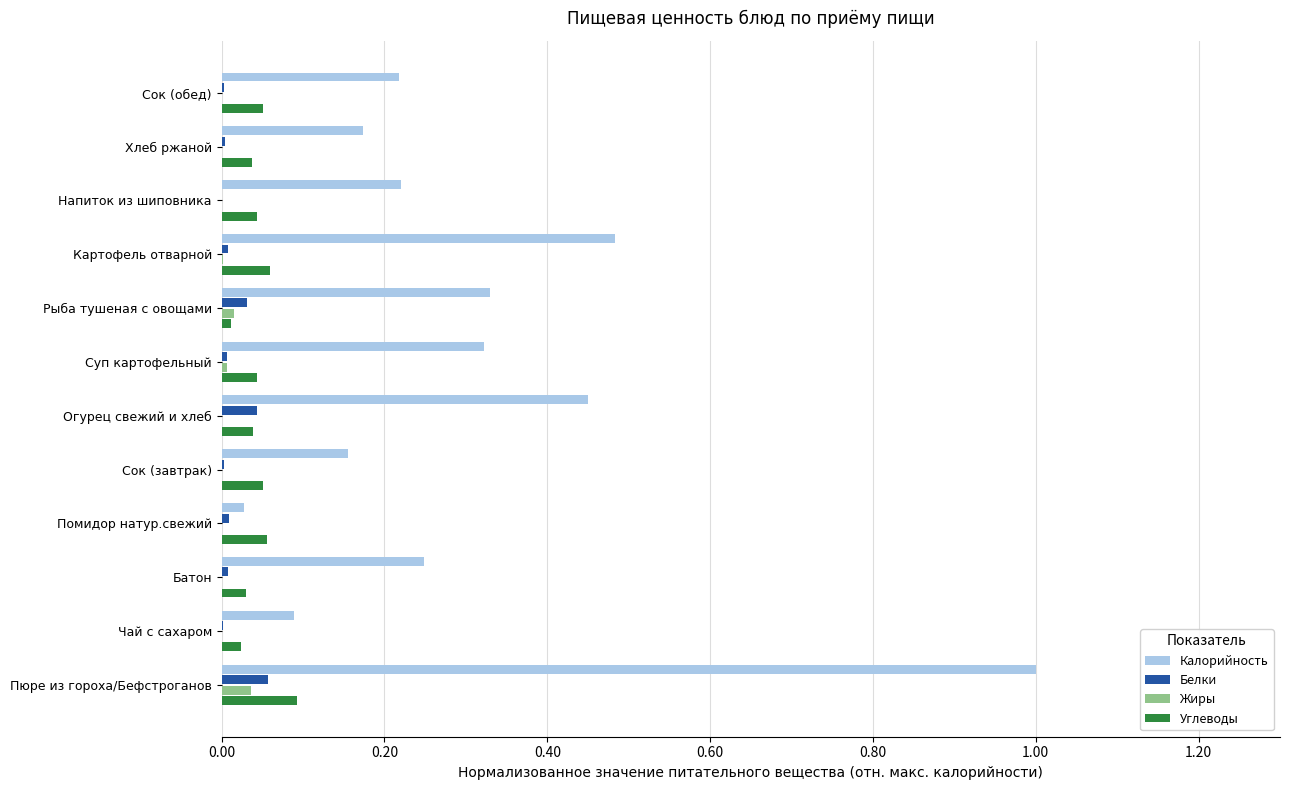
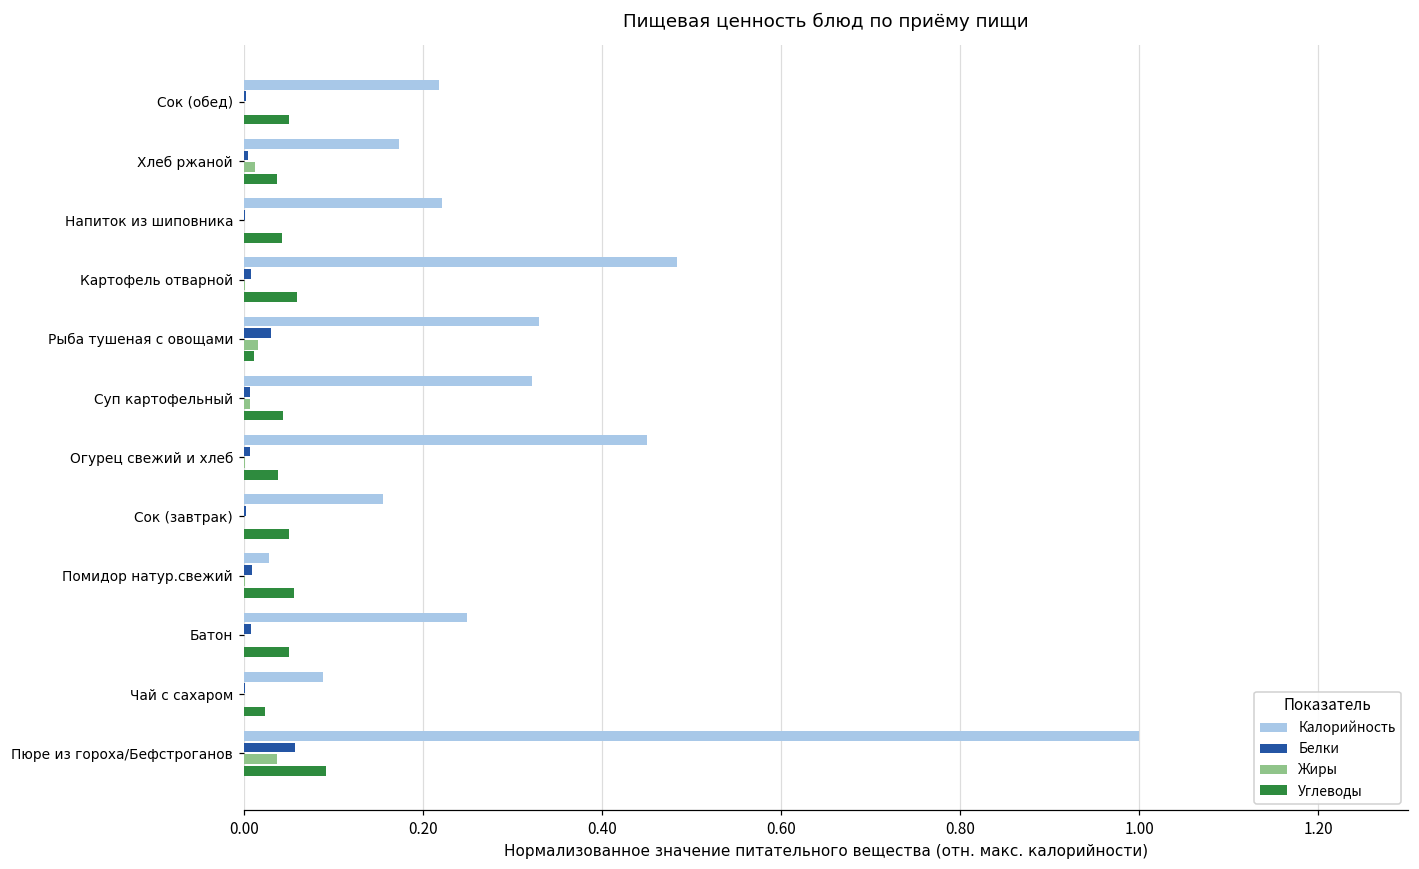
  {
    "Калорийность": {
      "Сок (обед)": 0.22,
      "Хлеб ржаной": 0.17,
      "Напиток из шиповника": 0.22,
      "Картофель отварной": 0.48,
      "Рыба тушеная с овощами": 0.33,
      "Суп картофельный": 0.32,
      "Огурец свежий и хлеб": 0.45,
      "Сок (завтрак)": 0.15,
      "Помидор натур.свежий": 0.03,
      "Батон": 0.25,
      "Чай с сахаром": 0.09,
      "Пюре из гороха/Бефстроганов": 1.00
    },
    "Белки": {
      "Хлеб ржаной": 0.00,
      "Картофель отварной": 0.01,
      "Рыба тушеная с овощами": 0.03,
      "Суп картофельный": 0.01,
-     "Огурец свежий и хлеб": 0.04,
+     "Огурец свежий и хлеб": 0.01,
      "Помидор натур.свежий": 0.01,
      "Батон": 0.01,
      "Пюре из гороха/Бефстроганов": 0.06
    },
    "Жиры": {
-     "Хлеб ржаной": 0.00,
+     "Хлеб ржаной": 0.01,
      "Рыба тушеная с овощами": 0.02,
      "Суп картофельный": 0.01,
      "Чай с сахаром": 0.00,
      "Пюре из гороха/Бефстроганов": 0.04
    },
    "Углеводы": {
      "Сок (обед)": 0.05,
      "Хлеб ржаной": 0.04,
      "Напиток из шиповника": 0.04,
      "Картофель отварной": 0.06,
      "Рыба тушеная с овощами": 0.01,
      "Суп картофельный": 0.04,
      "Огурец свежий и хлеб": 0.04,
      "Сок (завтрак)": 0.05,
      "Помидор натур.свежий": 0.06,
-     "Батон": 0.03,
+     "Батон": 0.05,
      "Чай с сахаром": 0.02,
      "Пюре из гороха/Бефстроганов": 0.09
    }
  }
